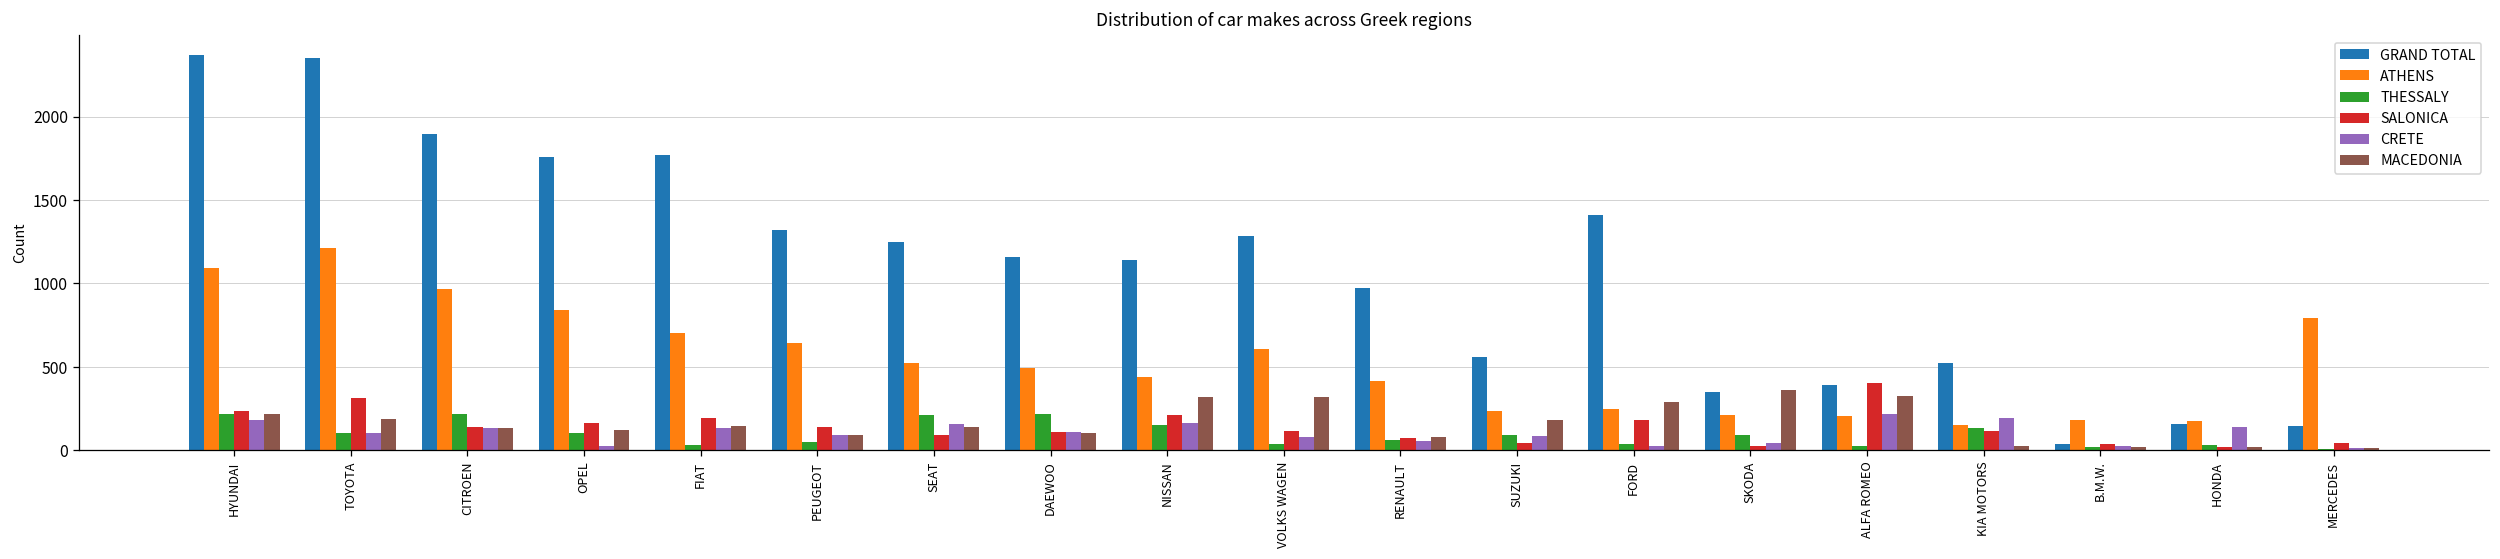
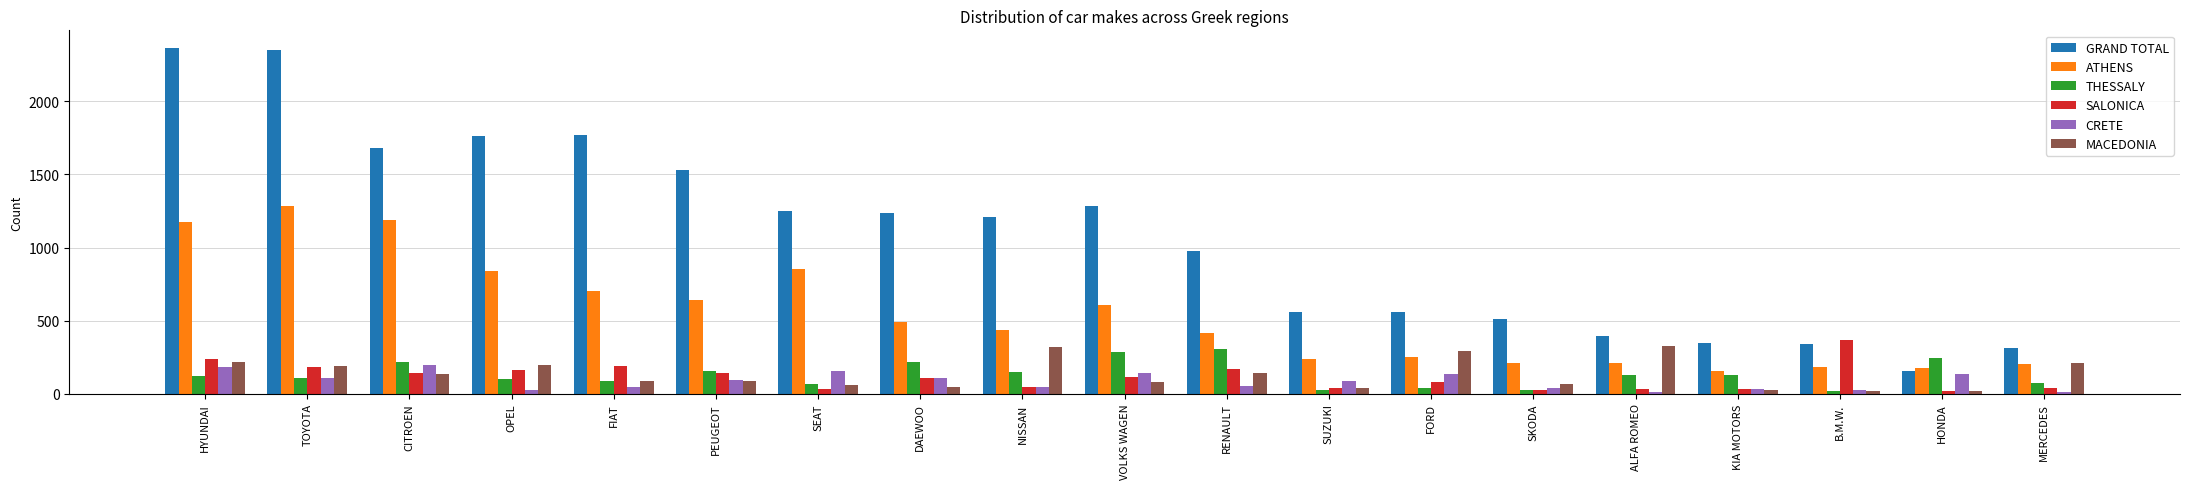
  {
    "GRAND TOTAL": {
      "HYUNDAI": 2370,
      "TOYOTA": 2350,
-     "CITROEN": 1900,
+     "CITROEN": 1680,
      "OPEL": 1760,
      "FIAT": 1770,
-     "PEUGEOT": 1320,
+     "PEUGEOT": 1530,
      "SEAT": 1250,
-     "DAEWOO": 1160,
-     "NISSAN": 1140,
+     "DAEWOO": 1240,
+     "NISSAN": 1210,
      "VOLKS WAGEN": 1280,
      "RENAULT": 980,
      "SUZUKI": 560,
-     "FORD": 1410,
-     "SKODA": 350,
+     "FORD": 560,
+     "SKODA": 510,
      "ALFA ROMEO": 390,
-     "KIA MOTORS": 520,
-     "B.M.W.": 30,
+     "KIA MOTORS": 350,
+     "B.M.W.": 340,
      "HONDA": 160,
-     "MERCEDES": 140
+     "MERCEDES": 310
    },
    "ATHENS": {
-     "HYUNDAI": 1090,
-     "TOYOTA": 1210,
-     "CITROEN": 970,
+     "HYUNDAI": 1170,
+     "TOYOTA": 1280,
+     "CITROEN": 1190,
      "OPEL": 840,
      "FIAT": 700,
      "PEUGEOT": 640,
-     "SEAT": 520,
+     "SEAT": 850,
      "DAEWOO": 490,
      "NISSAN": 440,
      "VOLKS WAGEN": 610,
      "RENAULT": 410,
      "SUZUKI": 230,
      "FORD": 250,
      "SKODA": 210,
      "ALFA ROMEO": 210,
      "KIA MOTORS": 150,
      "B.M.W.": 180,
      "HONDA": 170,
-     "MERCEDES": 800
+     "MERCEDES": 200
    },
    "THESSALY": {
-     "HYUNDAI": 220,
+     "HYUNDAI": 120,
      "TOYOTA": 100,
      "CITROEN": 220,
      "OPEL": 100,
-     "FIAT": 30,
-     "PEUGEOT": 50,
-     "SEAT": 210,
+     "FIAT": 90,
+     "PEUGEOT": 160,
+     "SEAT": 70,
      "DAEWOO": 220,
      "NISSAN": 150,
-     "VOLKS WAGEN": 40,
-     "RENAULT": 60,
-     "SUZUKI": 90,
+     "VOLKS WAGEN": 290,
+     "RENAULT": 310,
+     "SUZUKI": 20,
      "FORD": 40,
-     "SKODA": 90,
-     "ALFA ROMEO": 20,
+     "SKODA": 30,
+     "ALFA ROMEO": 130,
      "KIA MOTORS": 130,
-     "HONDA": 30,
-     "MERCEDES": 10
+     "HONDA": 240,
+     "MERCEDES": 80
    },
    "SALONICA": {
      "HYUNDAI": 240,
-     "TOYOTA": 310,
+     "TOYOTA": 180,
      "CITROEN": 140,
      "OPEL": 160,
      "FIAT": 190,
      "PEUGEOT": 140,
-     "SEAT": 90,
+     "SEAT": 30,
      "DAEWOO": 110,
-     "NISSAN": 210,
+     "NISSAN": 50,
      "VOLKS WAGEN": 120,
-     "RENAULT": 70,
+     "RENAULT": 170,
      "SUZUKI": 40,
-     "FORD": 180,
+     "FORD": 80,
      "SKODA": 30,
-     "ALFA ROMEO": 400,
-     "KIA MOTORS": 110,
-     "B.M.W.": 30,
+     "ALFA ROMEO": 30,
+     "KIA MOTORS": 40,
+     "B.M.W.": 370,
      "HONDA": 20,
      "MERCEDES": 40
    },
    "CRETE": {
      "HYUNDAI": 180,
      "TOYOTA": 110,
-     "CITROEN": 130,
+     "CITROEN": 200,
      "OPEL": 30,
-     "FIAT": 140,
+     "FIAT": 50,
      "PEUGEOT": 90,
      "SEAT": 160,
      "DAEWOO": 110,
-     "NISSAN": 160,
-     "VOLKS WAGEN": 80,
+     "NISSAN": 50,
+     "VOLKS WAGEN": 140,
      "RENAULT": 50,
      "SUZUKI": 90,
-     "FORD": 20,
+     "FORD": 140,
      "SKODA": 40,
-     "ALFA ROMEO": 220,
-     "KIA MOTORS": 200,
+     "ALFA ROMEO": 10,
+     "KIA MOTORS": 30,
      "B.M.W.": 20,
      "HONDA": 140
    },
    "MACEDONIA": {
      "HYUNDAI": 220,
      "TOYOTA": 190,
      "CITROEN": 130,
-     "OPEL": 120,
-     "FIAT": 150,
+     "OPEL": 200,
+     "FIAT": 90,
      "PEUGEOT": 90,
-     "SEAT": 140,
-     "DAEWOO": 100,
+     "SEAT": 60,
+     "DAEWOO": 50,
      "NISSAN": 320,
-     "VOLKS WAGEN": 320,
-     "RENAULT": 80,
-     "SUZUKI": 180,
+     "VOLKS WAGEN": 80,
+     "RENAULT": 140,
+     "SUZUKI": 40,
      "FORD": 290,
-     "SKODA": 360,
+     "SKODA": 70,
      "ALFA ROMEO": 330,
      "KIA MOTORS": 30,
      "B.M.W.": 20,
      "HONDA": 20,
-     "MERCEDES": 10
+     "MERCEDES": 210
    }
  }
